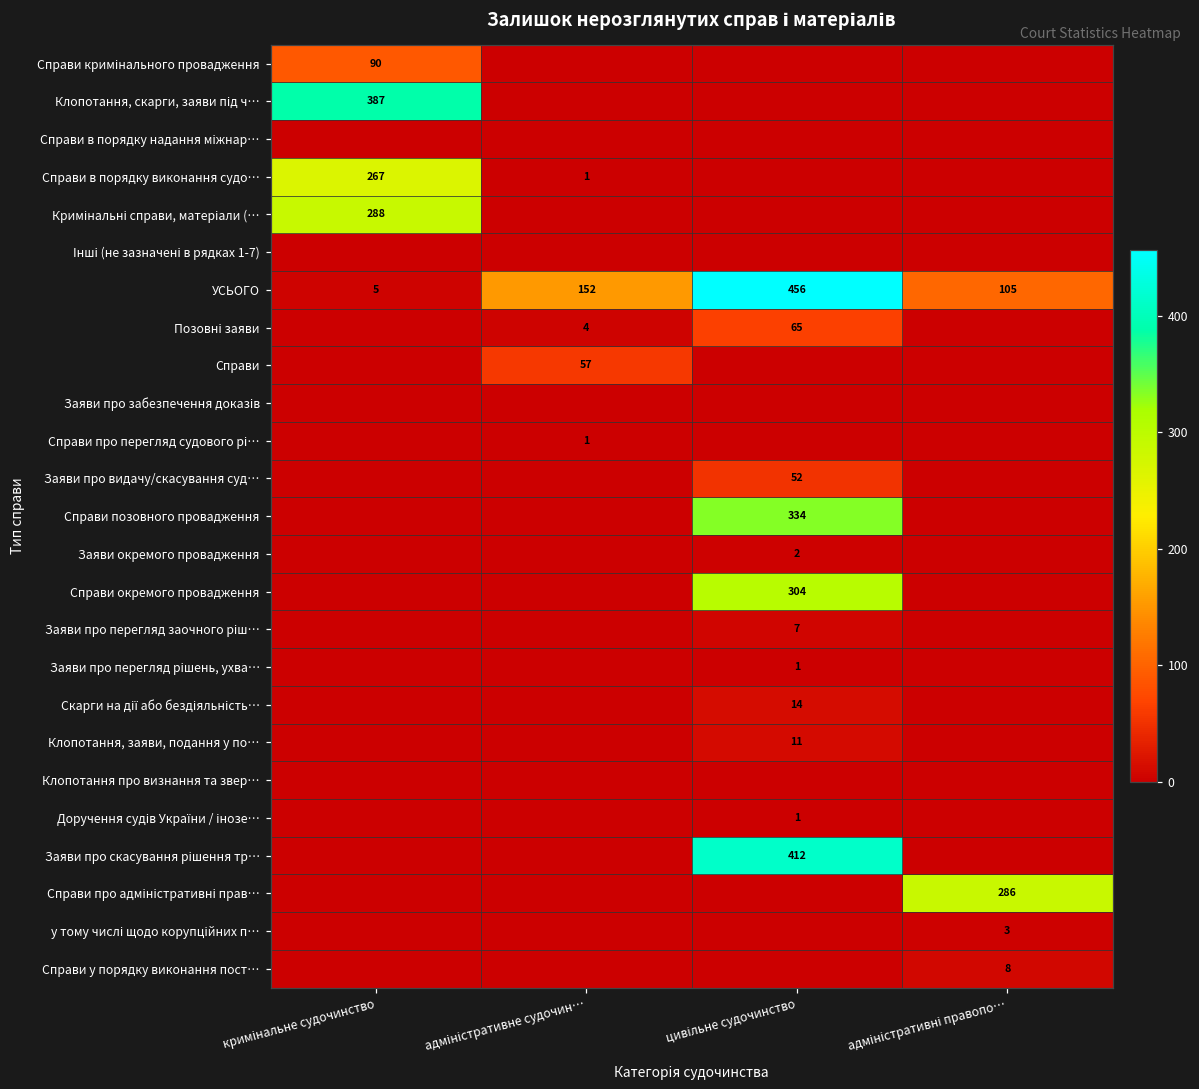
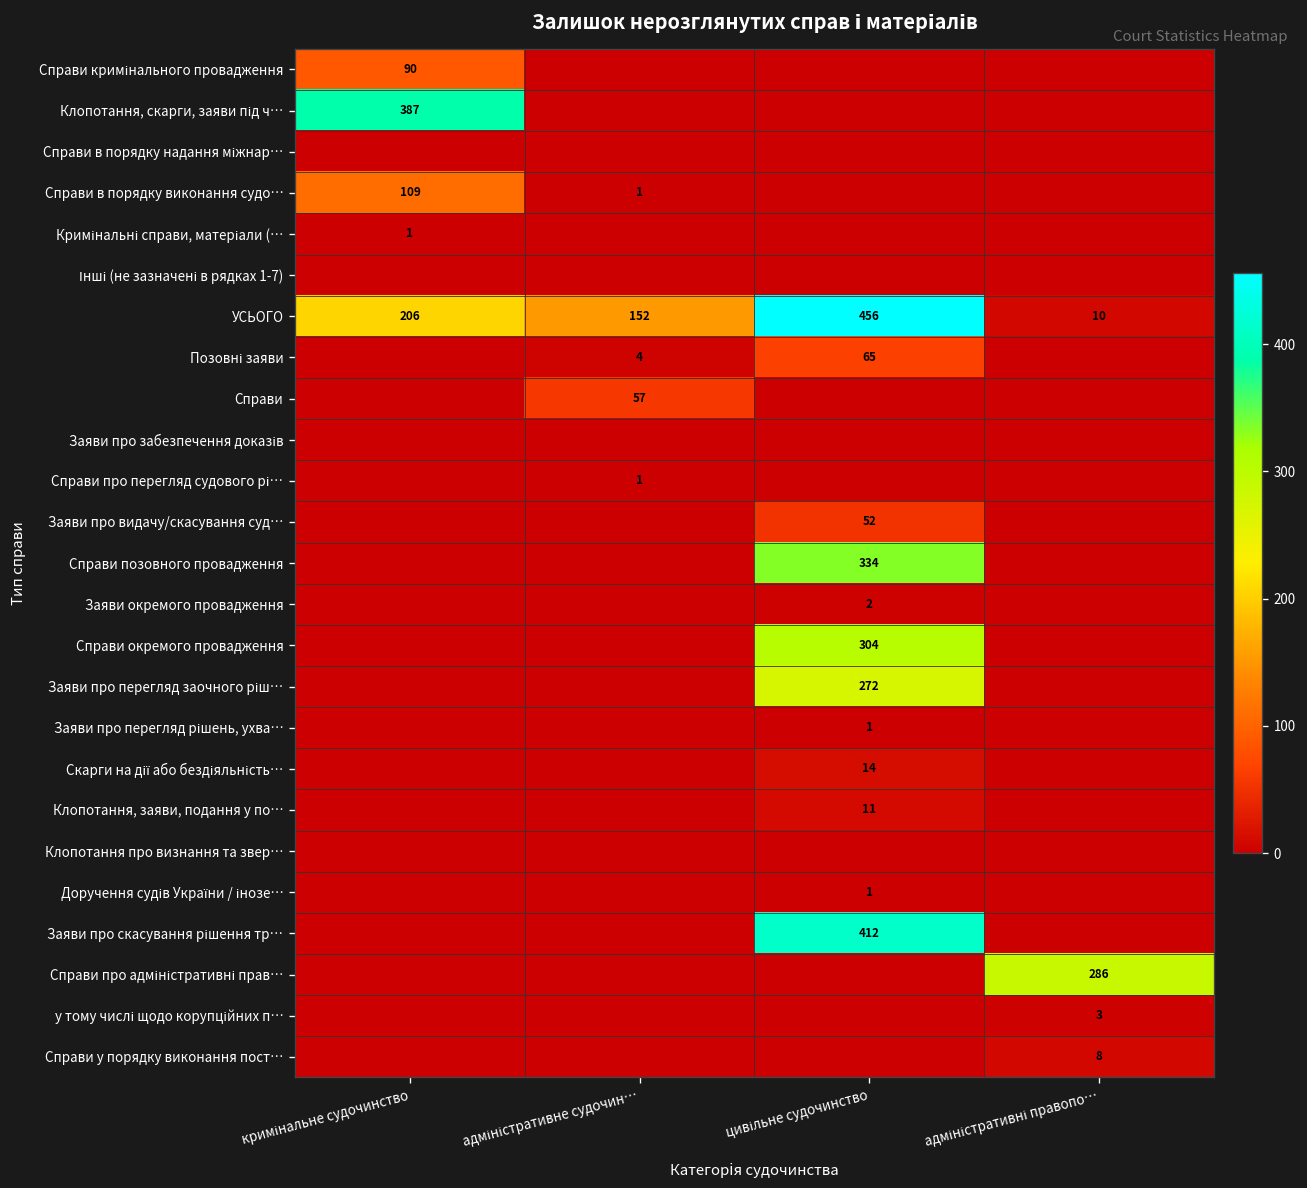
  {
    "Справи кримінального провадження": {
      "кримінальне судочинство": 90
    },
    "Клопотання, скарги, заяви під ч…": {
      "кримінальне судочинство": 387
    },
    "Справи в порядку виконання судо…": {
-     "кримінальне судочинство": 267,
+     "кримінальне судочинство": 109,
      "адміністративне судочин…": 1
    },
    "Кримінальні справи, матеріали (…": {
-     "кримінальне судочинство": 288
+     "кримінальне судочинство": 1
    },
    "УСЬОГО": {
-     "кримінальне судочинство": 5,
+     "кримінальне судочинство": 206,
      "адміністративне судочин…": 152,
      "цивільне судочинство": 456,
-     "адміністративні правопо…": 105
+     "адміністративні правопо…": 10
    },
    "Позовні заяви": {
      "адміністративне судочин…": 4,
      "цивільне судочинство": 65
    },
    "Справи": {
      "адміністративне судочин…": 57
    },
    "Справи про перегляд судового рі…": {
      "адміністративне судочин…": 1
    },
    "Заяви про видачу/скасування суд…": {
      "цивільне судочинство": 52
    },
    "Справи позовного провадження": {
      "цивільне судочинство": 334
    },
    "Заяви окремого провадження": {
      "цивільне судочинство": 2
    },
    "Справи окремого провадження": {
      "цивільне судочинство": 304
    },
    "Заяви про перегляд заочного ріш…": {
-     "цивільне судочинство": 7
+     "цивільне судочинство": 272
    },
    "Заяви про перегляд рішень, ухва…": {
      "цивільне судочинство": 1
    },
    "Скарги на дії або бездіяльність…": {
      "цивільне судочинство": 14
    },
    "Клопотання, заяви, подання у по…": {
      "цивільне судочинство": 11
    },
    "Доручення судів України / інозе…": {
      "цивільне судочинство": 1
    },
    "Заяви про скасування рішення тр…": {
      "цивільне судочинство": 412
    },
    "Справи про адміністративні прав…": {
      "адміністративні правопо…": 286
    },
    "у тому числі щодо корупційних п…": {
      "адміністративні правопо…": 3
    },
    "Справи у порядку виконання пост…": {
      "адміністративні правопо…": 8
    }
  }
